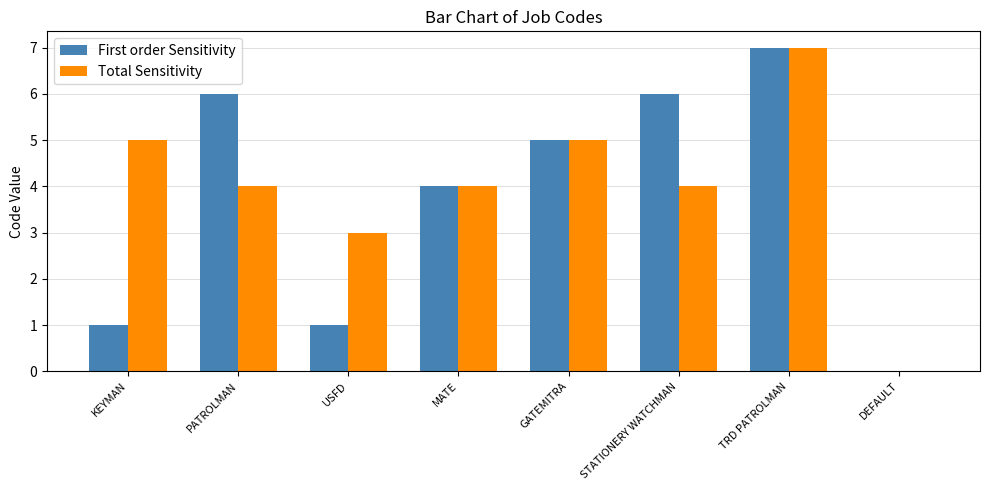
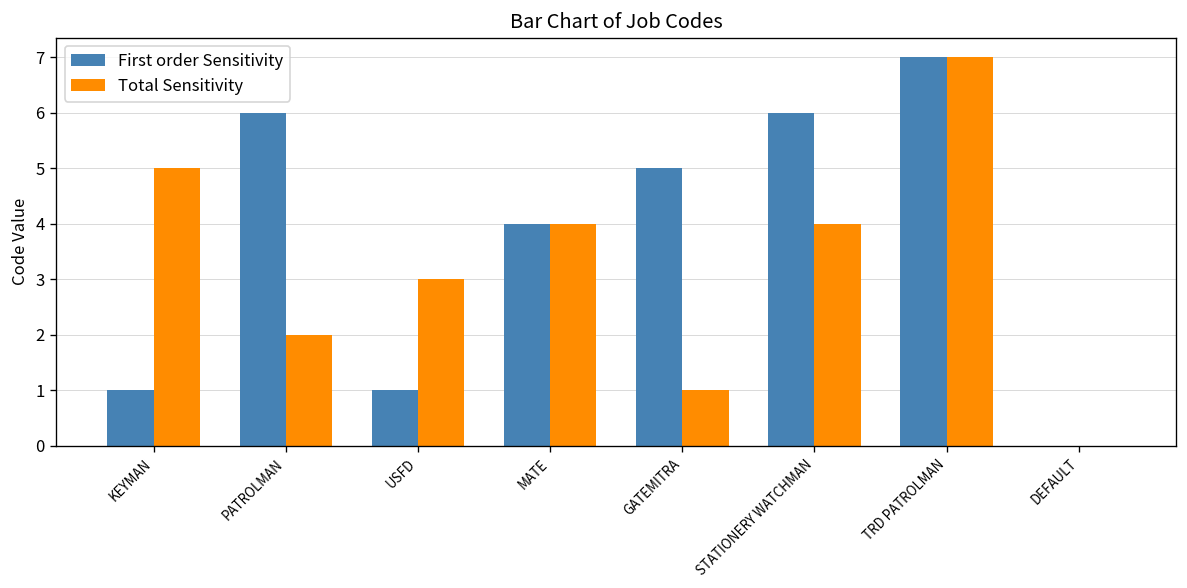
  {
    "First order Sensitivity": {
      "KEYMAN": 1,
      "PATROLMAN": 6,
      "USFD": 1,
      "MATE": 4,
      "GATEMITRA": 5,
      "STATIONERY WATCHMAN": 6,
      "TRD PATROLMAN": 7,
      "DEFAULT": 0
    },
    "Total Sensitivity": {
      "KEYMAN": 5,
-     "PATROLMAN": 4,
+     "PATROLMAN": 2,
      "USFD": 3,
      "MATE": 4,
-     "GATEMITRA": 5,
+     "GATEMITRA": 1,
      "STATIONERY WATCHMAN": 4,
      "TRD PATROLMAN": 7,
      "DEFAULT": 0
    }
  }
